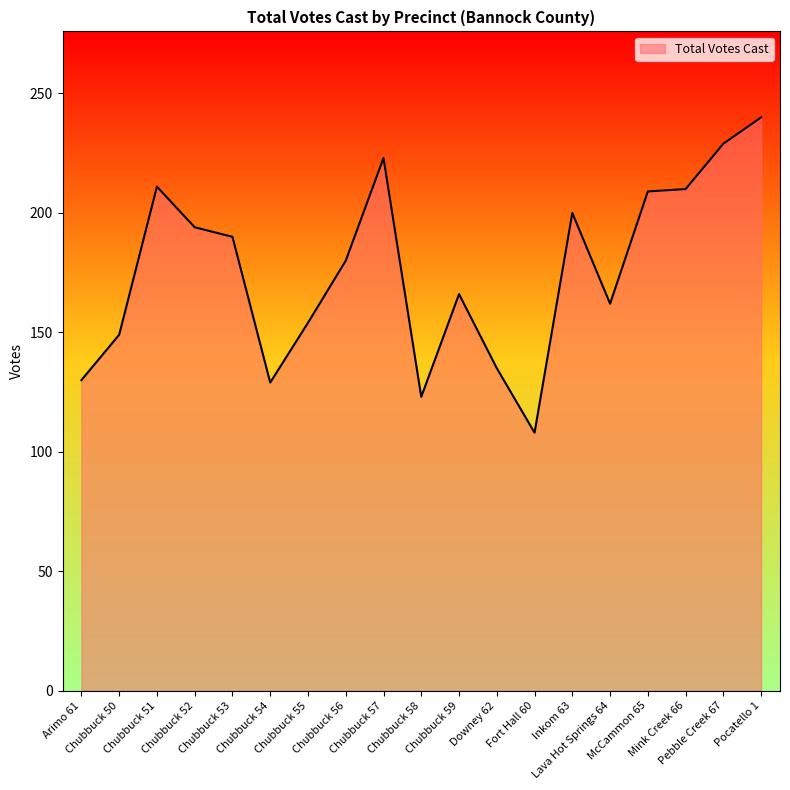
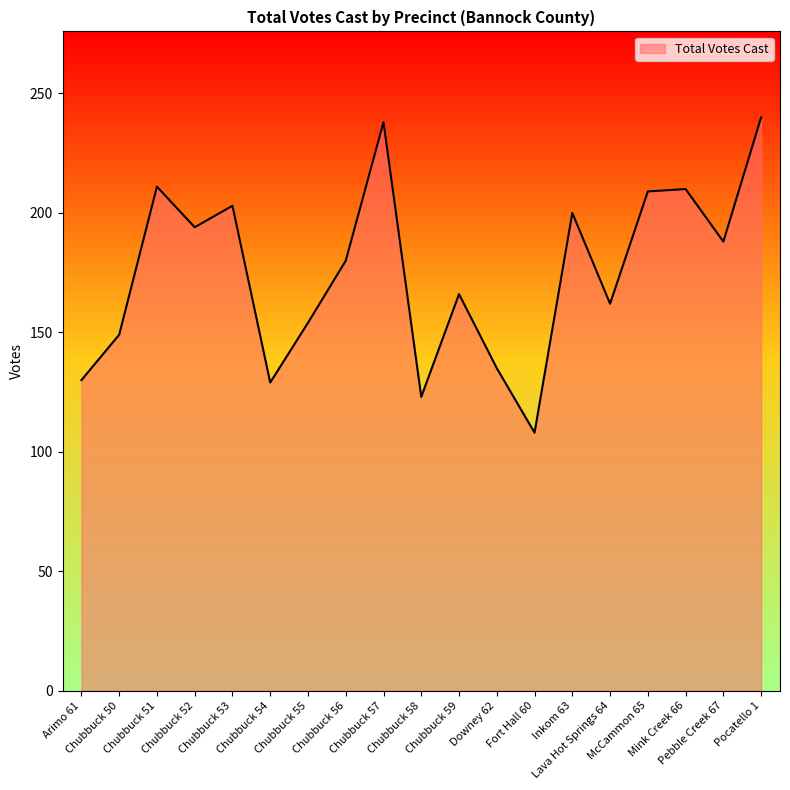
  {
    "Arimo 61": 130,
    "Chubbuck 50": 149,
    "Chubbuck 51": 211,
    "Chubbuck 52": 194,
-   "Chubbuck 53": 190,
+   "Chubbuck 53": 203,
    "Chubbuck 54": 129,
    "Chubbuck 55": 154,
    "Chubbuck 56": 180,
-   "Chubbuck 57": 223,
+   "Chubbuck 57": 238,
    "Chubbuck 58": 123,
    "Chubbuck 59": 166,
    "Downey 62": 135,
    "Fort Hall 60": 108,
    "Inkom 63": 200,
    "Lava Hot Springs 64": 162,
    "McCammon 65": 209,
    "Mink Creek 66": 210,
-   "Pebble Creek 67": 229,
+   "Pebble Creek 67": 188,
    "Pocatello 1": 240
  }
